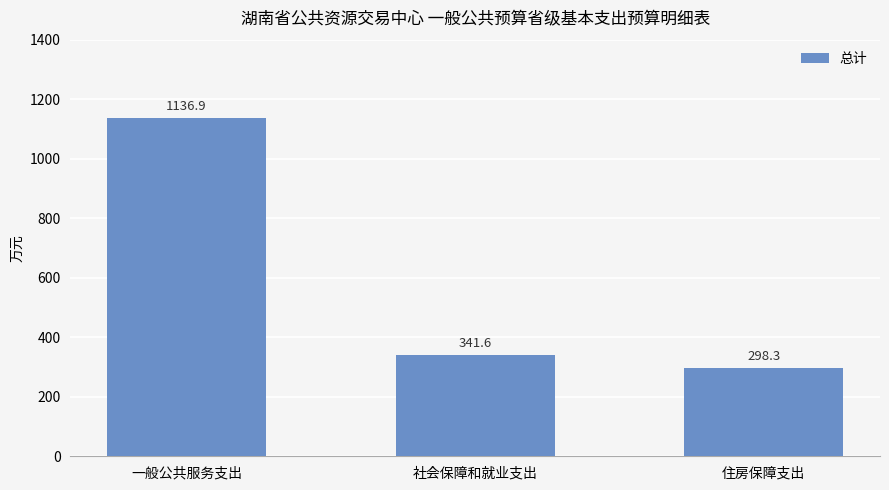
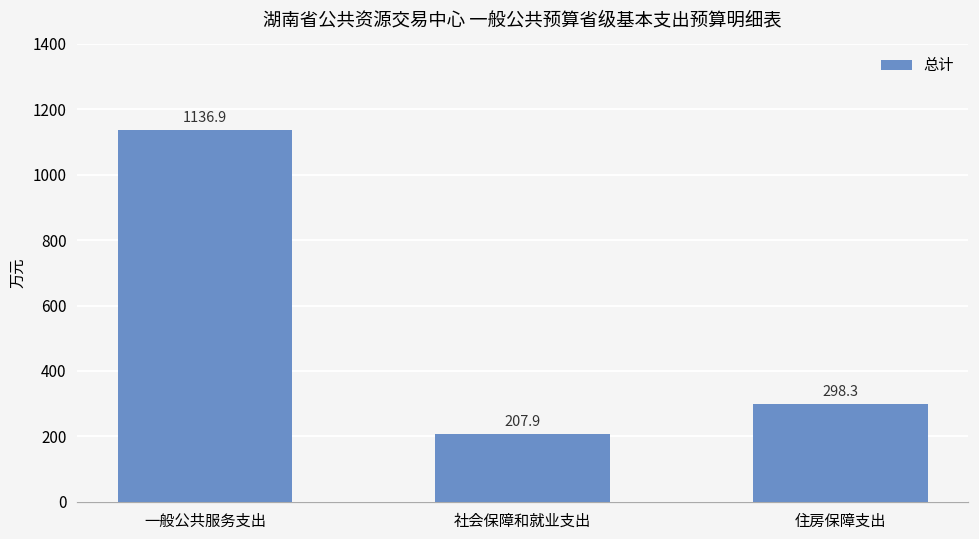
  {
    "一般公共服务支出": 1136.9,
-   "社会保障和就业支出": 341.6,
+   "社会保障和就业支出": 207.9,
    "住房保障支出": 298.3
  }
